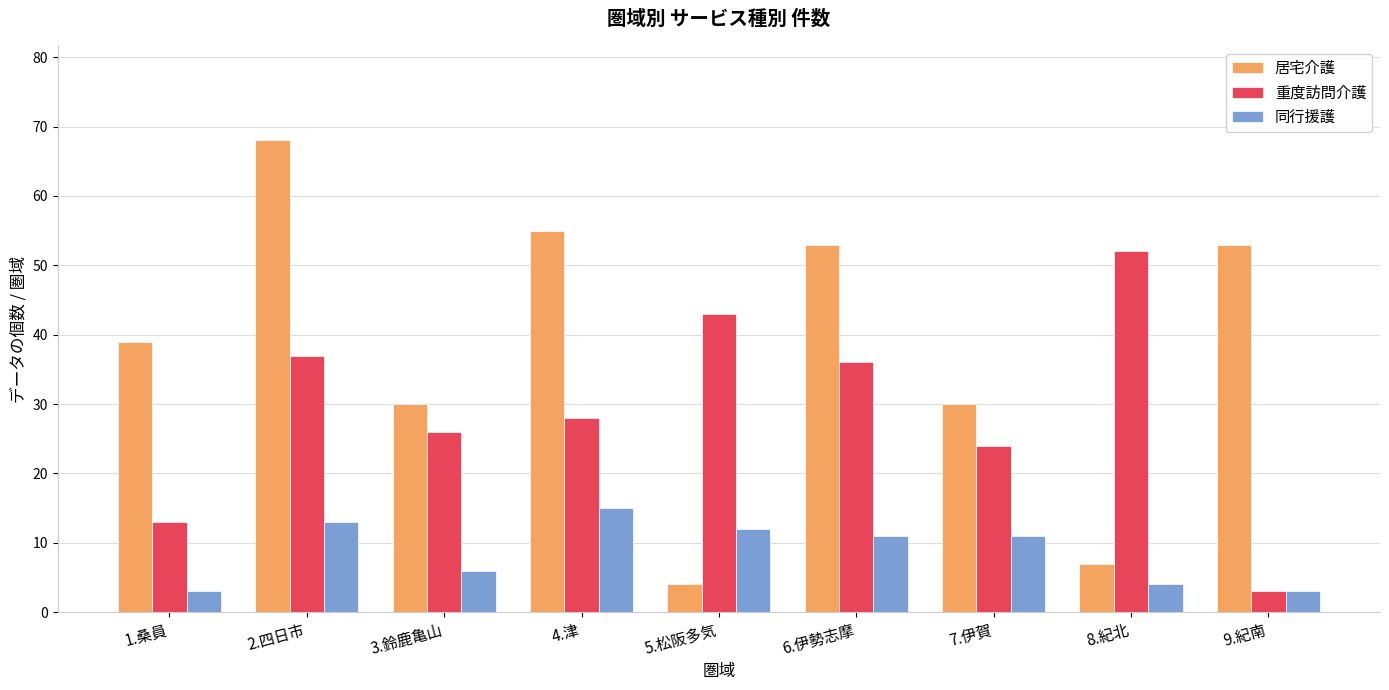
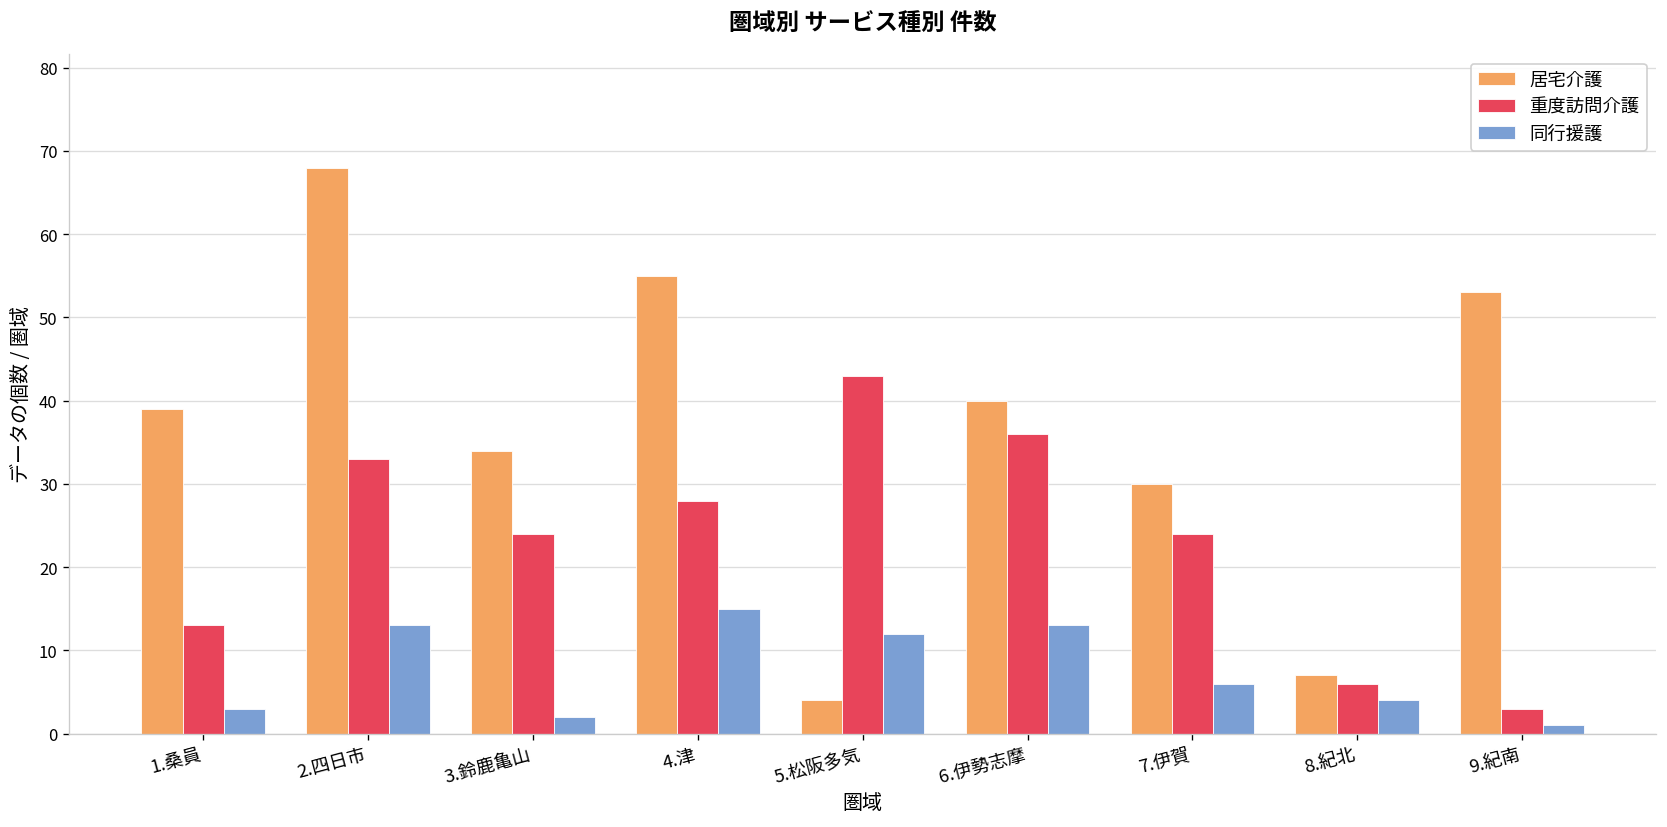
  {
    "居宅介護": {
      "1.桑員": 39,
      "2.四日市": 68,
-     "3.鈴鹿亀山": 30,
+     "3.鈴鹿亀山": 34,
      "4.津": 55,
      "5.松阪多気": 4,
-     "6.伊勢志摩": 53,
+     "6.伊勢志摩": 40,
      "7.伊賀": 30,
      "8.紀北": 7,
      "9.紀南": 53
    },
    "重度訪問介護": {
      "1.桑員": 13,
-     "2.四日市": 37,
-     "3.鈴鹿亀山": 26,
+     "2.四日市": 33,
+     "3.鈴鹿亀山": 24,
      "4.津": 28,
      "5.松阪多気": 43,
      "6.伊勢志摩": 36,
      "7.伊賀": 24,
-     "8.紀北": 52,
+     "8.紀北": 6,
      "9.紀南": 3
    },
    "同行援護": {
      "1.桑員": 3,
      "2.四日市": 13,
-     "3.鈴鹿亀山": 6,
+     "3.鈴鹿亀山": 2,
      "4.津": 15,
      "5.松阪多気": 12,
-     "6.伊勢志摩": 11,
-     "7.伊賀": 11,
+     "6.伊勢志摩": 13,
+     "7.伊賀": 6,
      "8.紀北": 4,
-     "9.紀南": 3
+     "9.紀南": 1
    }
  }
